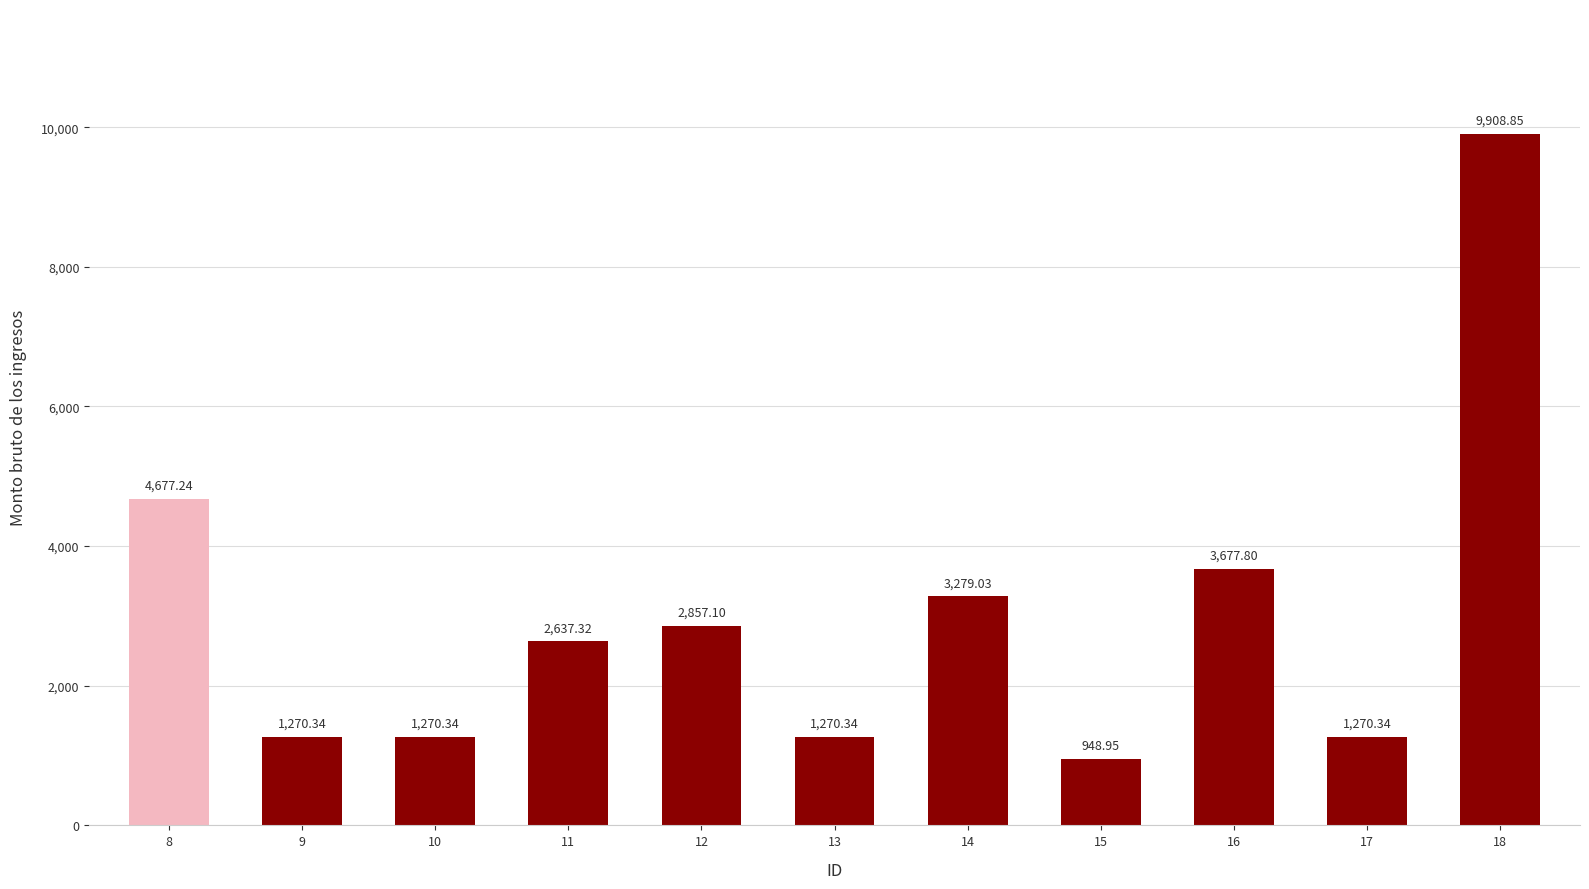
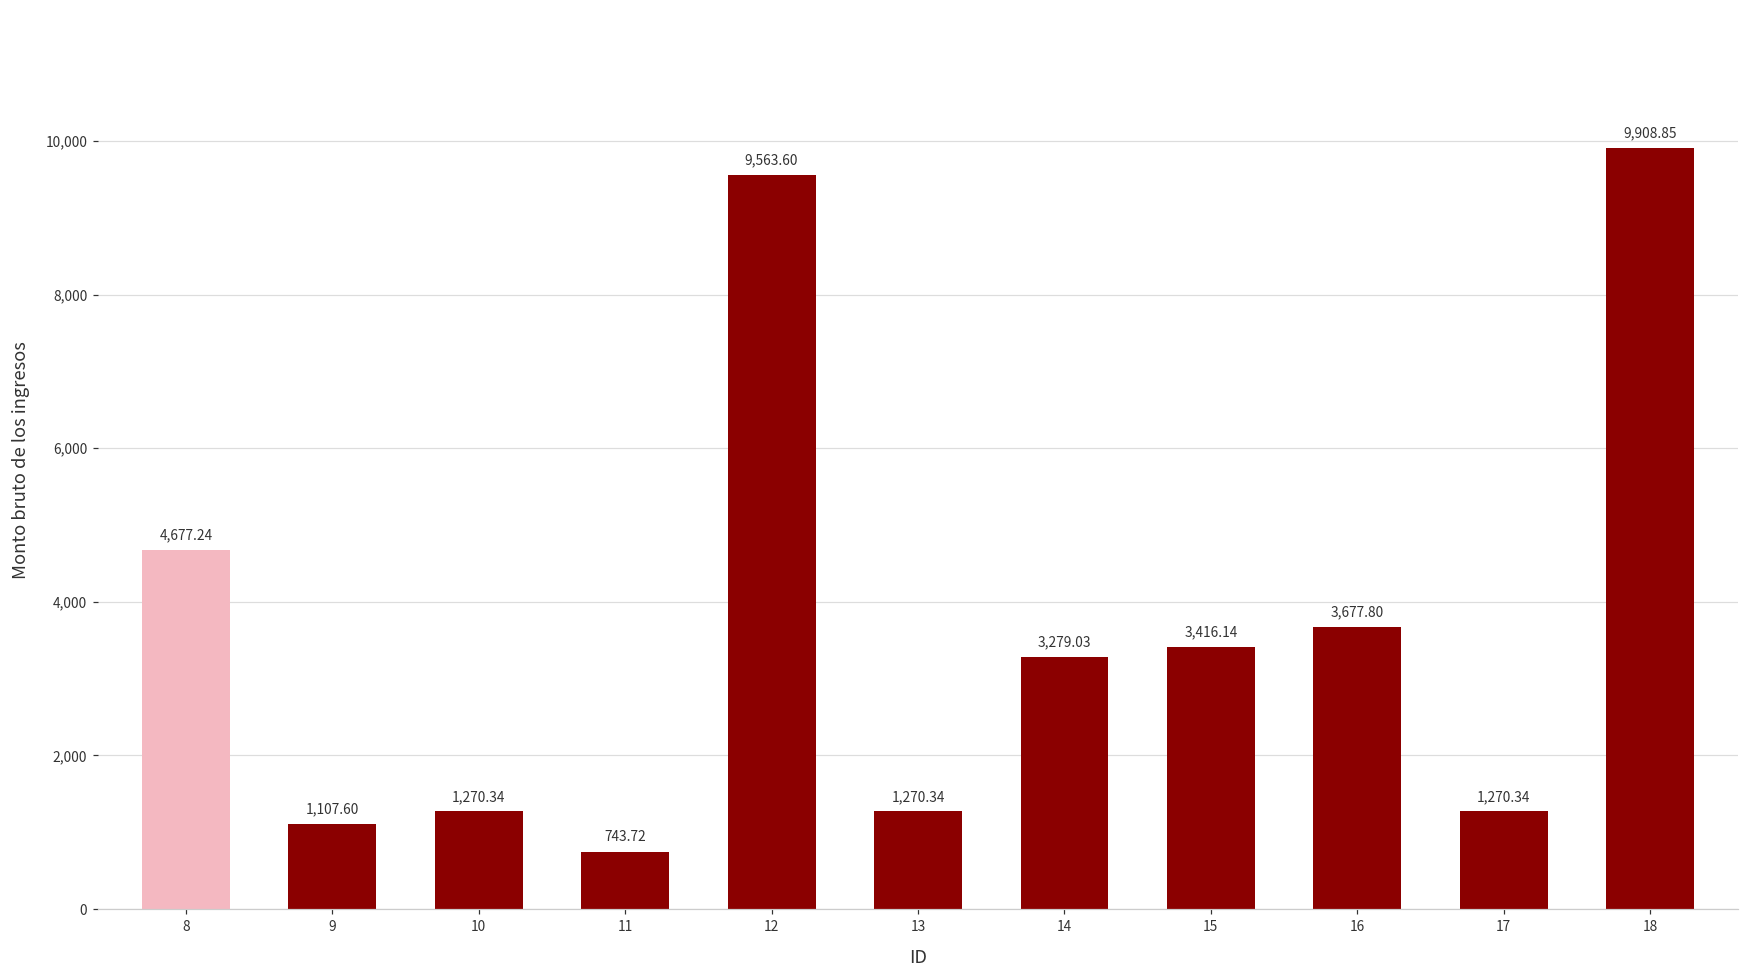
  {
    "8": "4,677.24",
-   "9": "1,270.34",
+   "9": "1,107.60",
    "10": "1,270.34",
-   "11": "2,637.32",
-   "12": "2,857.10",
+   "11": "743.72",
+   "12": "9,563.60",
    "13": "1,270.34",
    "14": "3,279.03",
-   "15": "948.95",
+   "15": "3,416.14",
    "16": "3,677.80",
    "17": "1,270.34",
    "18": "9,908.85"
  }
